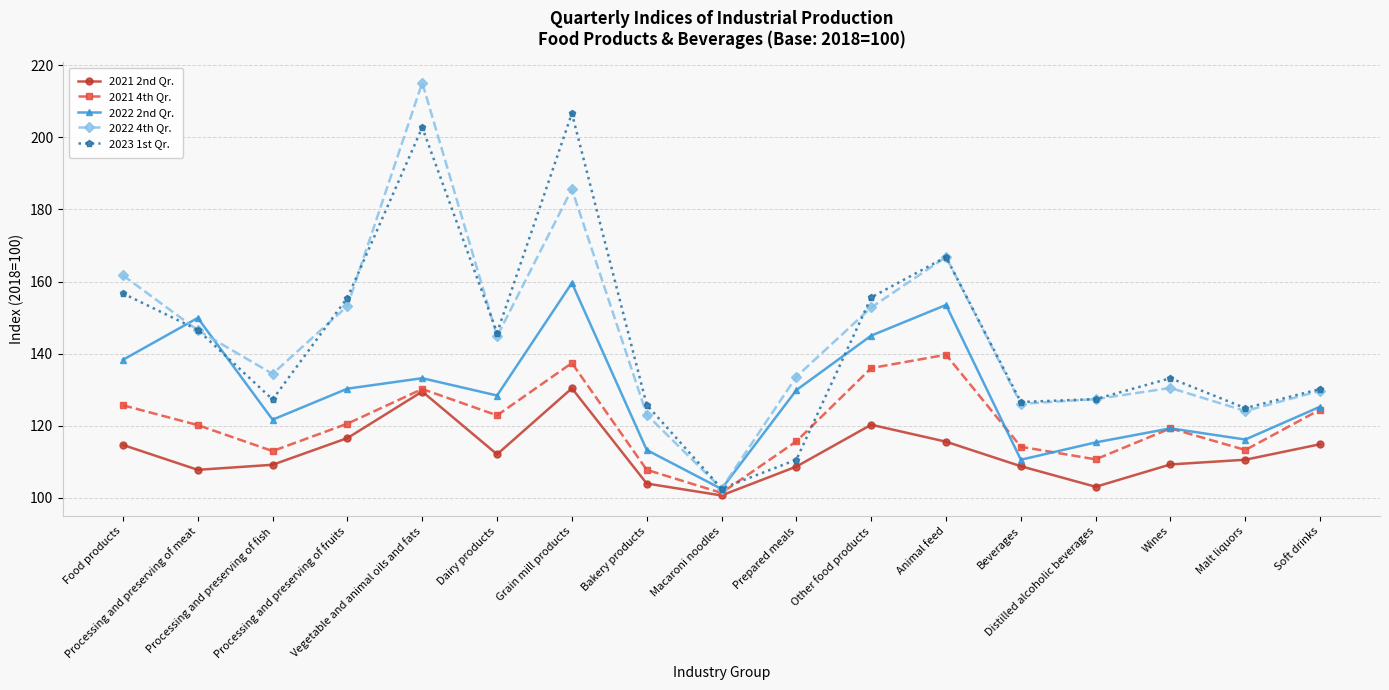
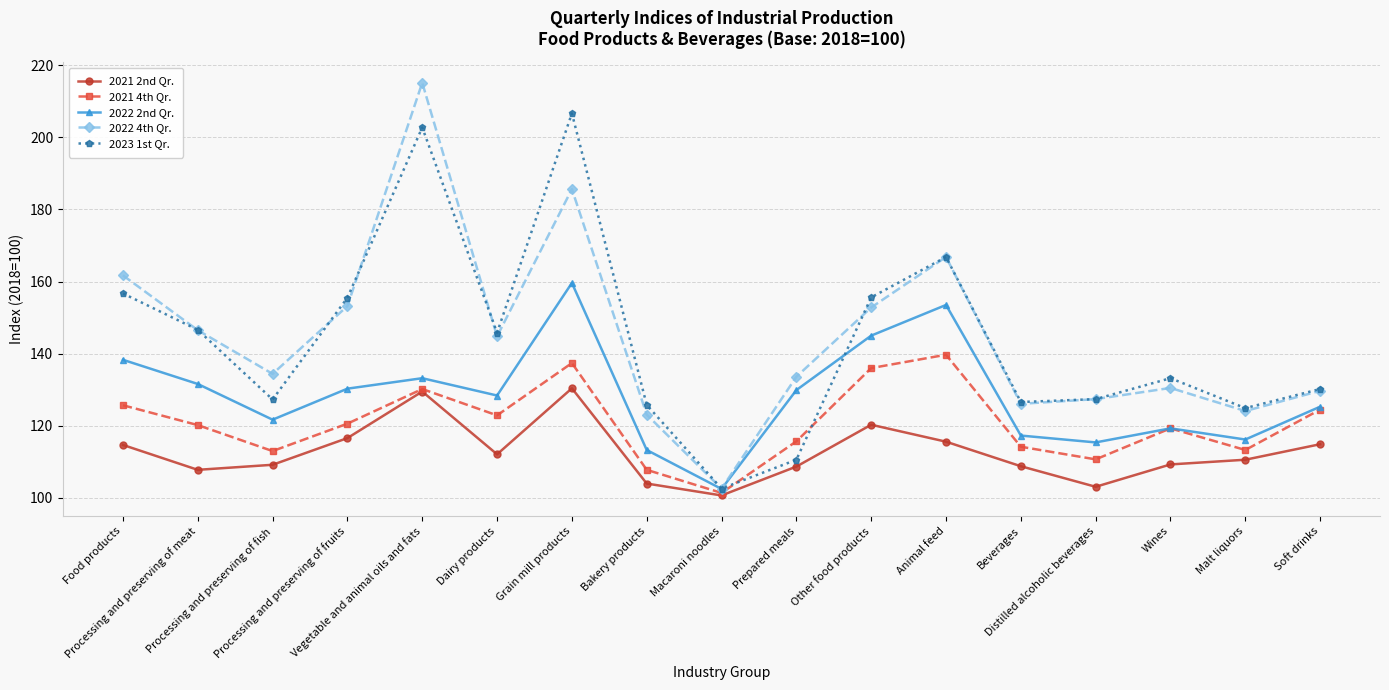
  {
    "2022 2nd Qr.": {
      "Food products": 138,
-     "Processing and preserving of meat": 150,
+     "Processing and preserving of meat": 132,
      "Processing and preserving of fish": 122,
      "Processing and preserving of fruits": 130,
      "Vegetable and animal oils and fats": 133,
      "Dairy products": 128,
      "Grain mill products": 160,
      "Bakery products": 113,
      "Prepared meals": 130,
      "Other food products": 145,
      "Animal feed": 154,
-     "Beverages": 111,
+     "Beverages": 117,
      "Distilled alcoholic beverages": 115,
      "Malt liquors": 116,
      "Soft drinks": 125
    },
    "2022 4th Qr.": {
      "Food products": 162,
      "Processing and preserving of fish": 134,
      "Processing and preserving of fruits": 153,
      "Vegetable and animal oils and fats": 215,
      "Dairy products": 145,
      "Grain mill products": 186,
      "Bakery products": 123,
      "Prepared meals": 134,
      "Other food products": 153,
      "Wines": 131,
      "Malt liquors": 124
    },
    "2023 1st Qr.": {
      "Food products": 157,
      "Processing and preserving of fish": 127,
      "Processing and preserving of fruits": 156,
      "Vegetable and animal oils and fats": 203,
      "Dairy products": 146,
      "Grain mill products": 207,
      "Bakery products": 126,
      "Prepared meals": 111,
      "Other food products": 156,
      "Wines": 133,
      "Malt liquors": 125
    }
  }
